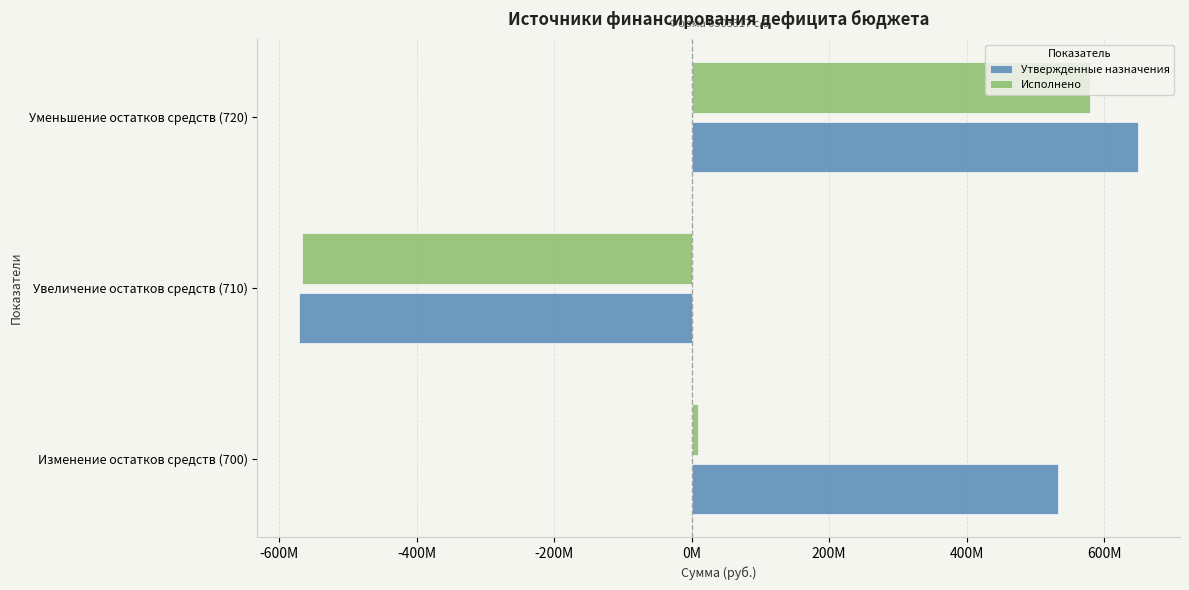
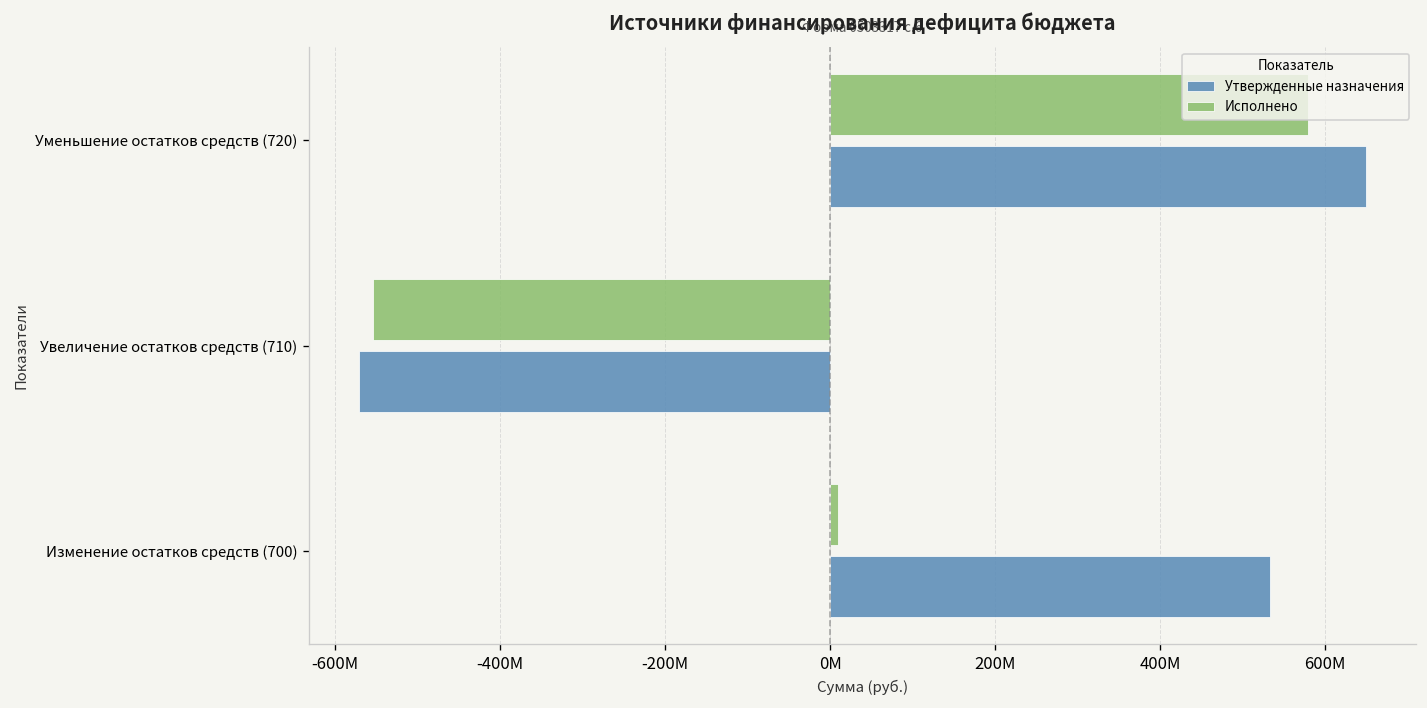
  {
    "Утвержденные назначения": {
      "Уменьшение остатков средств (720)": 650000000,
      "Увеличение остатков средств (710)": -570000000,
      "Изменение остатков средств (700)": 530000000
    },
    "Исполнено": {
-     "Увеличение остатков средств (710)": -570000000,
+     "Увеличение остатков средств (710)": -550000000,
      "Изменение остатков средств (700)": 10000000
    }
  }
